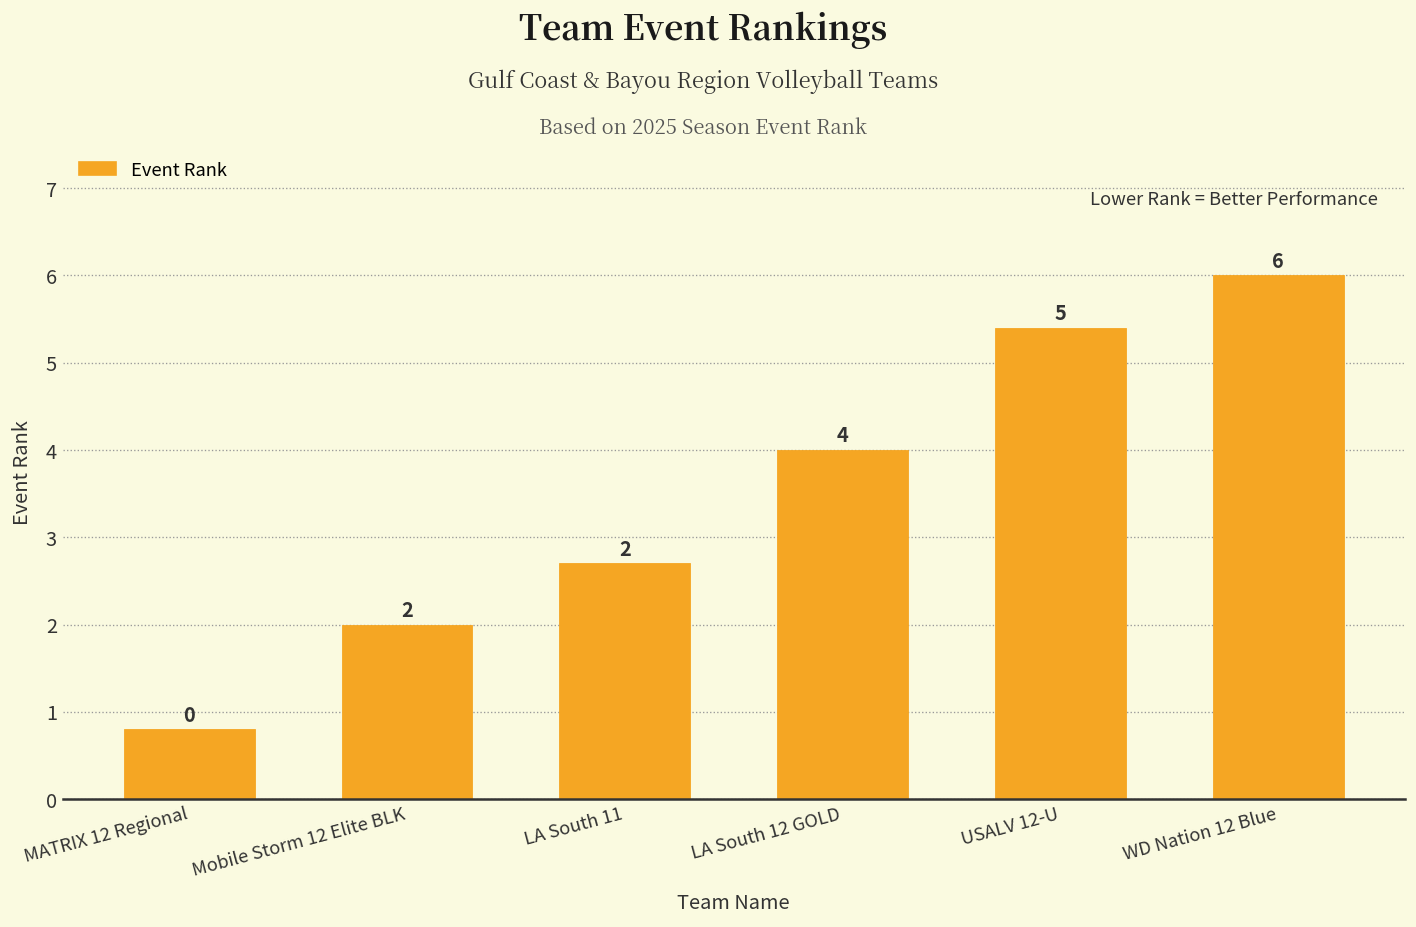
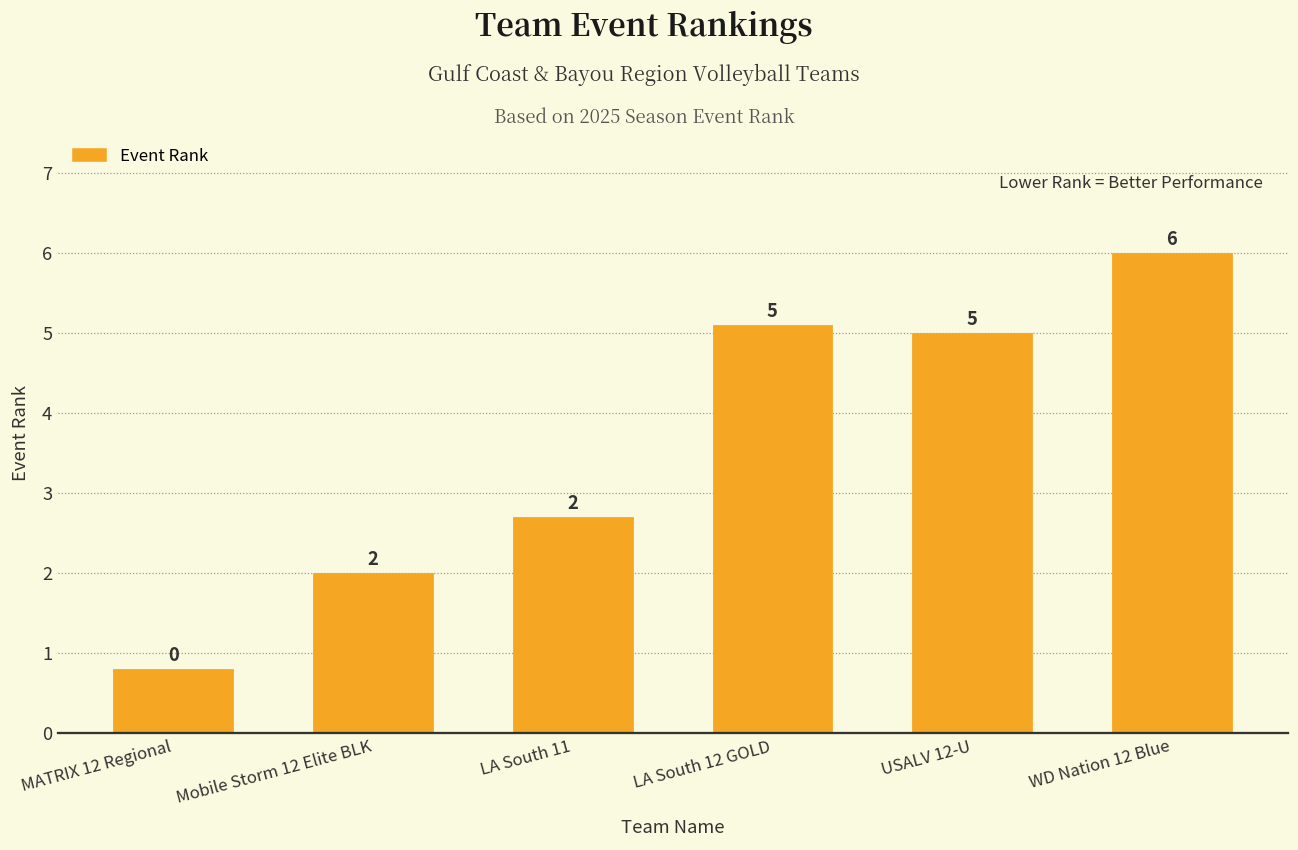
  {
    "Mobile Storm 12 Elite BLK": 2,
-   "LA South 12 GOLD": 4,
-   "USALV 12-U": 5.4,
+   "LA South 12 GOLD": 5,
+   "USALV 12-U": 5.0,
    "WD Nation 12 Blue": 6
  }
